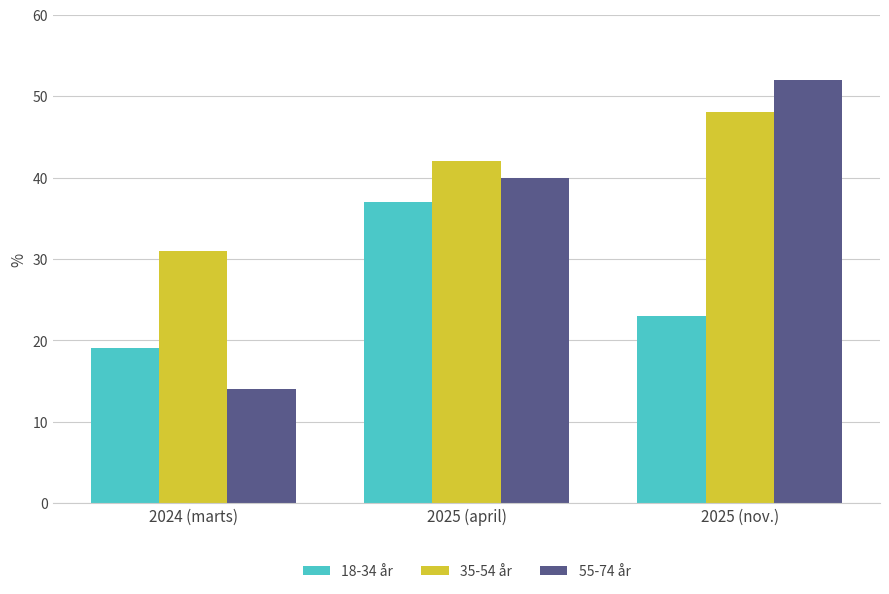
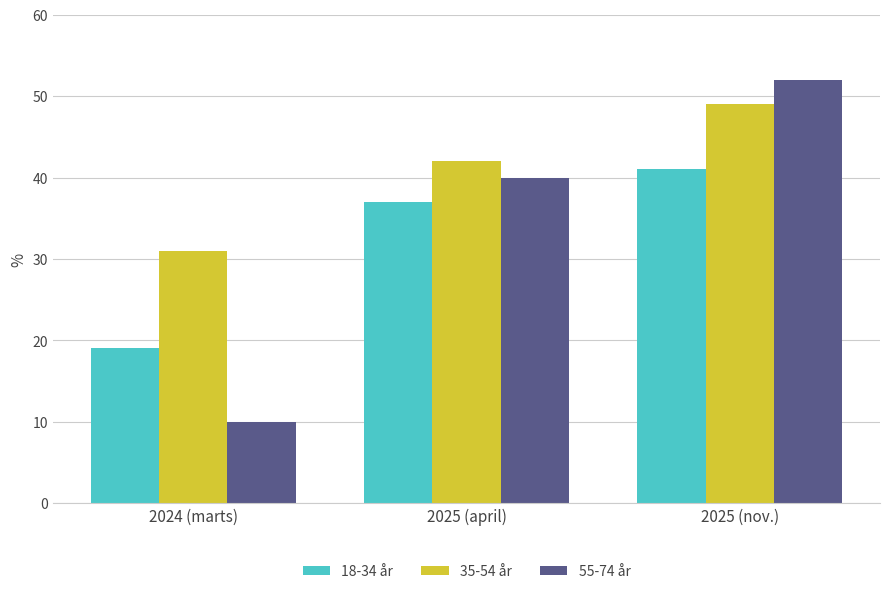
  {
    "18-34 år": {
      "2024 (marts)": 19,
      "2025 (april)": 37,
-     "2025 (nov.)": 23
+     "2025 (nov.)": 41
    },
    "35-54 år": {
      "2024 (marts)": 31,
      "2025 (april)": 42,
-     "2025 (nov.)": 48
+     "2025 (nov.)": 49
    },
    "55-74 år": {
-     "2024 (marts)": 14,
+     "2024 (marts)": 10,
      "2025 (april)": 40,
      "2025 (nov.)": 52
    }
  }
